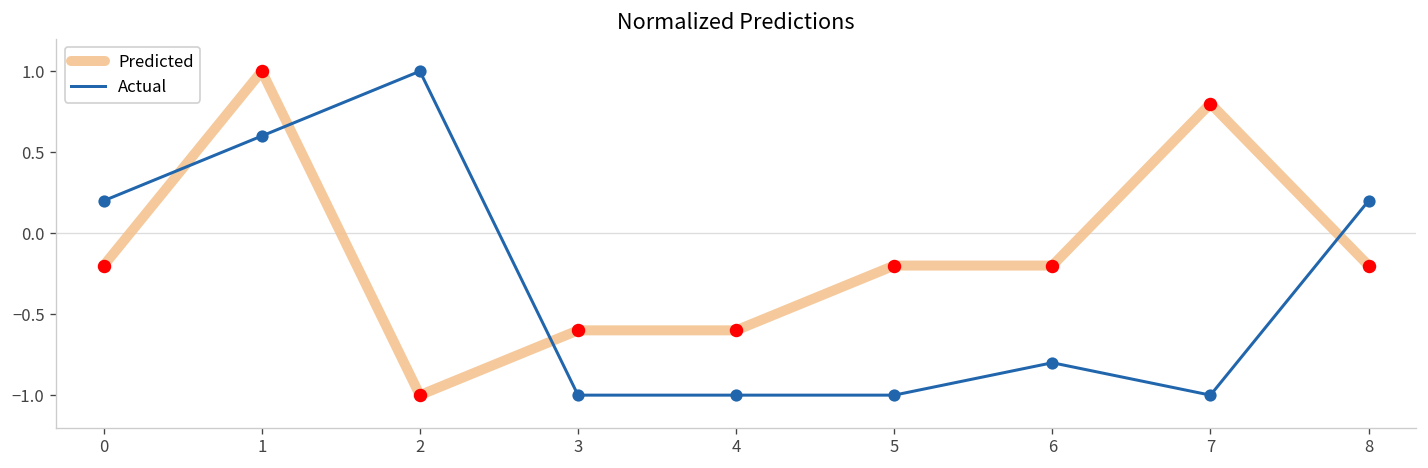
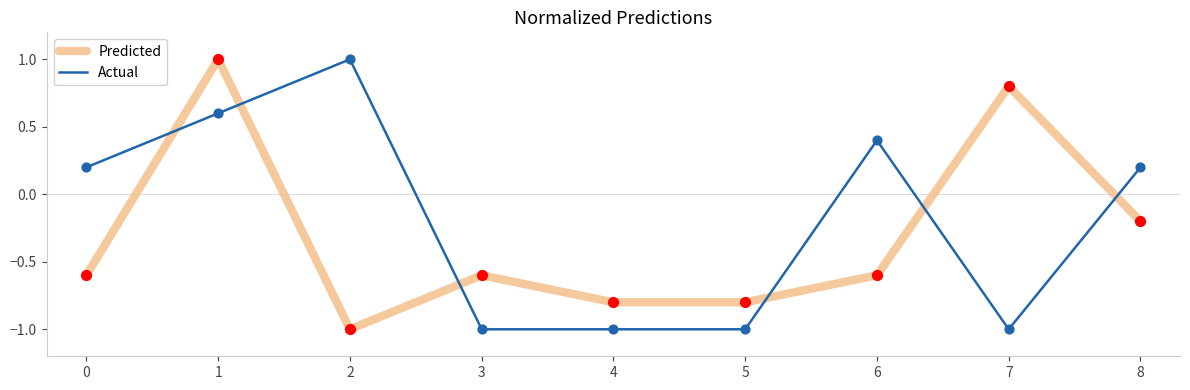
  {
    "Predicted": {
-     "0": -0.20,
+     "0": -0.60,
      "1": 1.00,
      "2": -1.00,
      "3": -0.60,
-     "4": -0.60,
-     "5": -0.20,
-     "6": -0.20,
+     "4": -0.80,
+     "5": -0.80,
+     "6": -0.60,
      "7": 0.80,
      "8": -0.20
    },
    "Actual": {
      "0": 0.20,
      "1": 0.60,
      "2": 1.00,
      "3": -1.00,
      "4": -1.00,
      "5": -1.00,
-     "6": -0.80,
+     "6": 0.40,
      "7": -1.00,
      "8": 0.20
    }
  }
